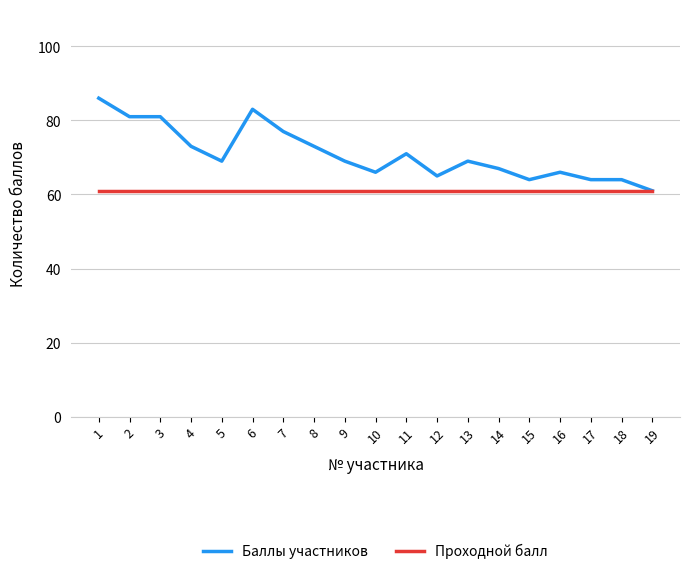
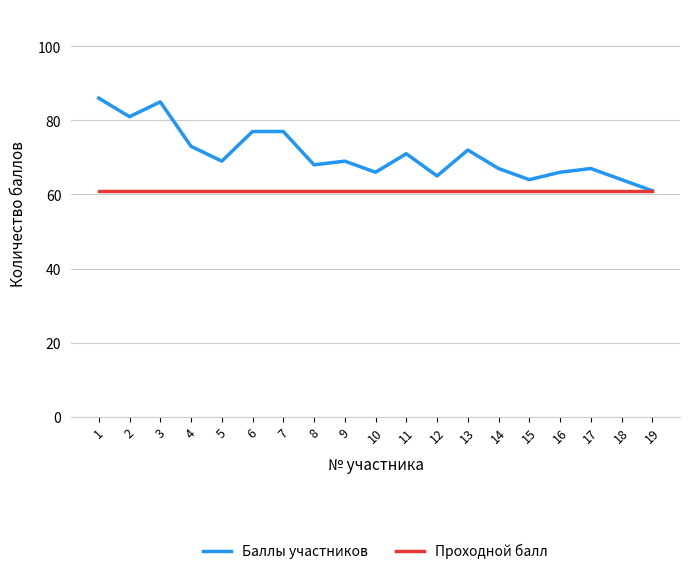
  {
    "Баллы участников": {
      "1": 86,
      "2": 81,
-     "3": 81,
+     "3": 85,
      "4": 73,
      "5": 69,
-     "6": 83,
+     "6": 77,
      "7": 77,
-     "8": 73,
+     "8": 68,
      "9": 69,
      "10": 66,
      "11": 71,
      "12": 65,
-     "13": 69,
+     "13": 72,
      "14": 67,
      "15": 64,
      "16": 66,
-     "17": 64,
+     "17": 67,
      "18": 64
    },
    "Проходной балл": {
      "1": 61,
      "2": 61,
      "3": 61,
      "4": 61,
      "5": 61,
      "6": 61,
      "7": 61,
      "8": 61,
      "9": 61,
      "10": 61,
      "11": 61,
      "12": 61,
      "13": 61,
      "14": 61,
      "15": 61,
      "16": 61,
      "17": 61,
      "18": 61
    }
  }
